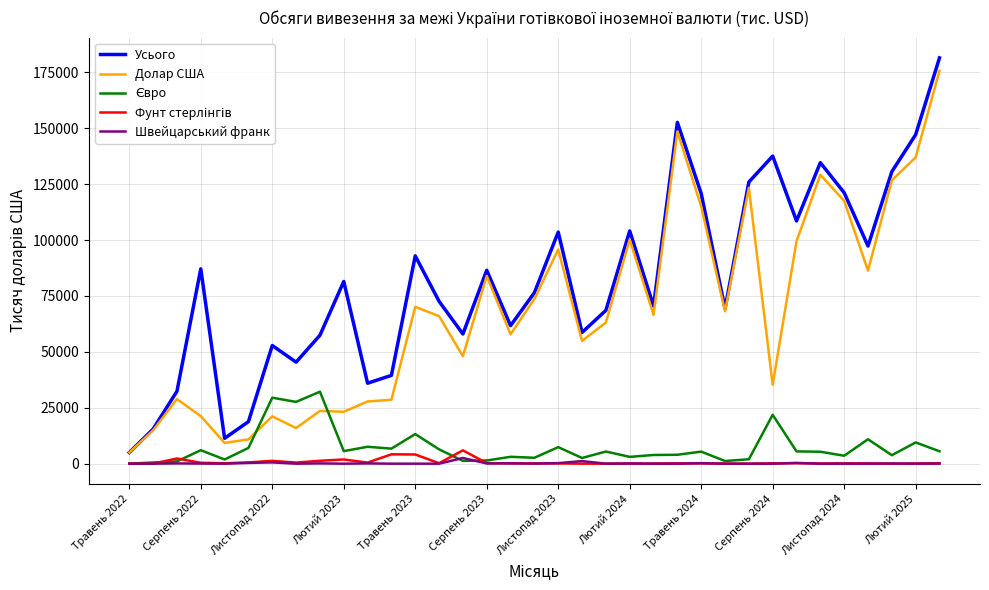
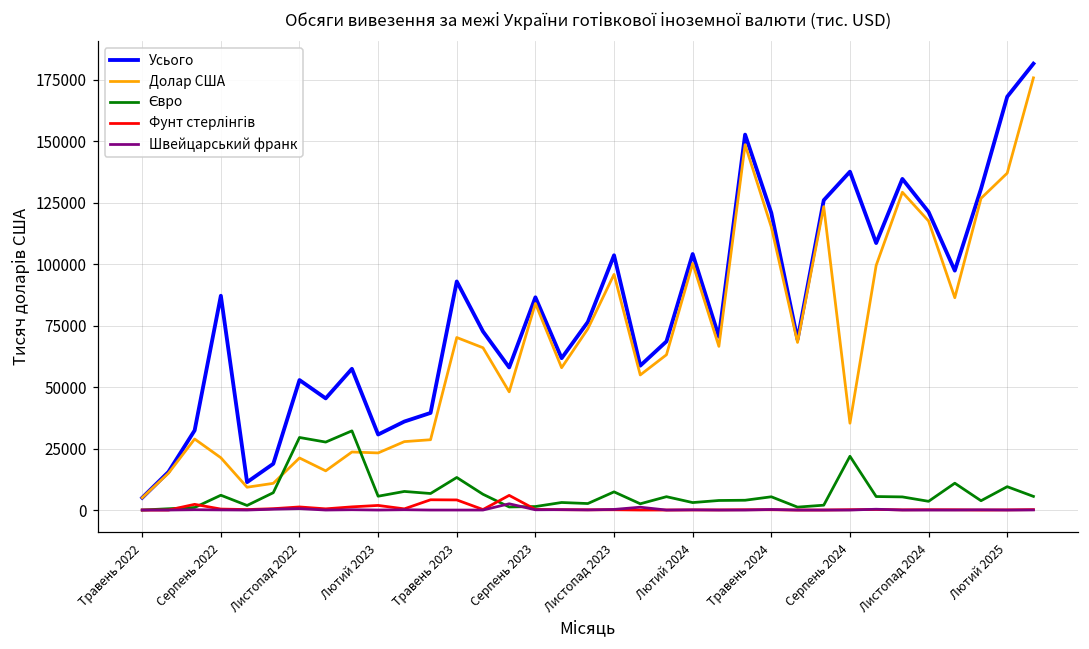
  {
    "Усього": {
      "Серпень 2022": 87000,
      "Листопад 2022": 53000,
-     "Лютий 2023": 81000,
+     "Лютий 2023": 31000,
      "Травень 2023": 93000,
      "Серпень 2023": 86000,
      "Листопад 2023": 104000,
      "Лютий 2024": 104000,
      "Травень 2024": 121000,
      "Серпень 2024": 138000,
      "Листопад 2024": 121000,
-     "Лютий 2025": 147000
+     "Лютий 2025": 168000
    },
    "Долар США": {
      "Серпень 2022": 21000,
      "Листопад 2022": 21000,
      "Лютий 2023": 23000,
      "Травень 2023": 70000,
      "Серпень 2023": 84000,
      "Листопад 2023": 96000,
      "Лютий 2024": 100000,
      "Травень 2024": 115000,
      "Серпень 2024": 35000,
      "Листопад 2024": 117000,
      "Лютий 2025": 137000
    },
    "Євро": {
      "Серпень 2022": 6000,
      "Листопад 2022": 29000,
      "Лютий 2023": 6000,
      "Травень 2023": 13000,
      "Серпень 2023": 1000,
      "Листопад 2023": 7000,
      "Лютий 2024": 3000,
      "Травень 2024": 5000,
      "Серпень 2024": 22000,
      "Листопад 2024": 4000,
      "Лютий 2025": 9000
    },
    "Фунт стерлінгів": {
      "Лютий 2023": 2000,
      "Травень 2023": 4000
    },
    "Швейцарський франк": {
      "Лютий 2023": 0,
      "Травень 2023": 0
    }
  }
